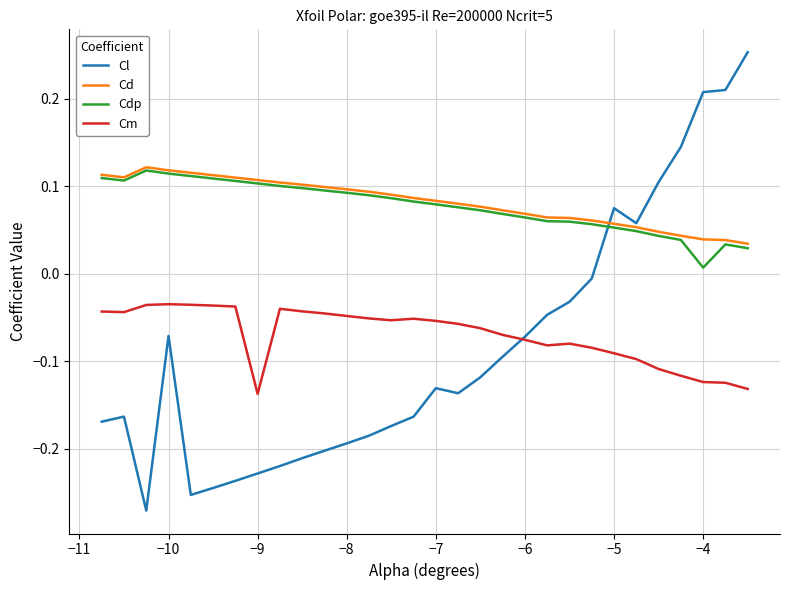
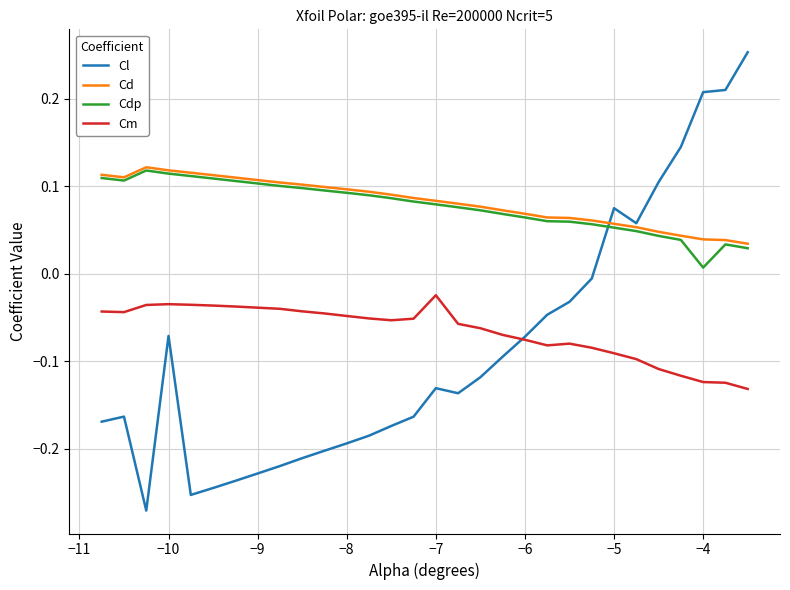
  {
    "Cl": {
      "−10": -0.07,
      "−9": -0.23,
      "−8": -0.19,
      "−7": -0.13,
      "−6": -0.07,
      "−5": 0.07,
      "−4": 0.21
    },
    "Cd": {
      "−10": 0.12,
      "−9": 0.11,
      "−8": 0.10,
      "−7": 0.08,
      "−6": 0.07,
      "−5": 0.06,
      "−4": 0.04
    },
    "Cdp": {
      "−10": 0.11,
      "−9": 0.10,
      "−8": 0.09,
      "−7": 0.08,
      "−6": 0.06,
      "−5": 0.05,
      "−4": 0.01
    },
    "Cm": {
      "−10": -0.03,
-     "−9": -0.14,
+     "−9": -0.04,
      "−8": -0.05,
-     "−7": -0.05,
+     "−7": -0.02,
      "−6": -0.08,
      "−5": -0.09,
      "−4": -0.12
    }
  }
